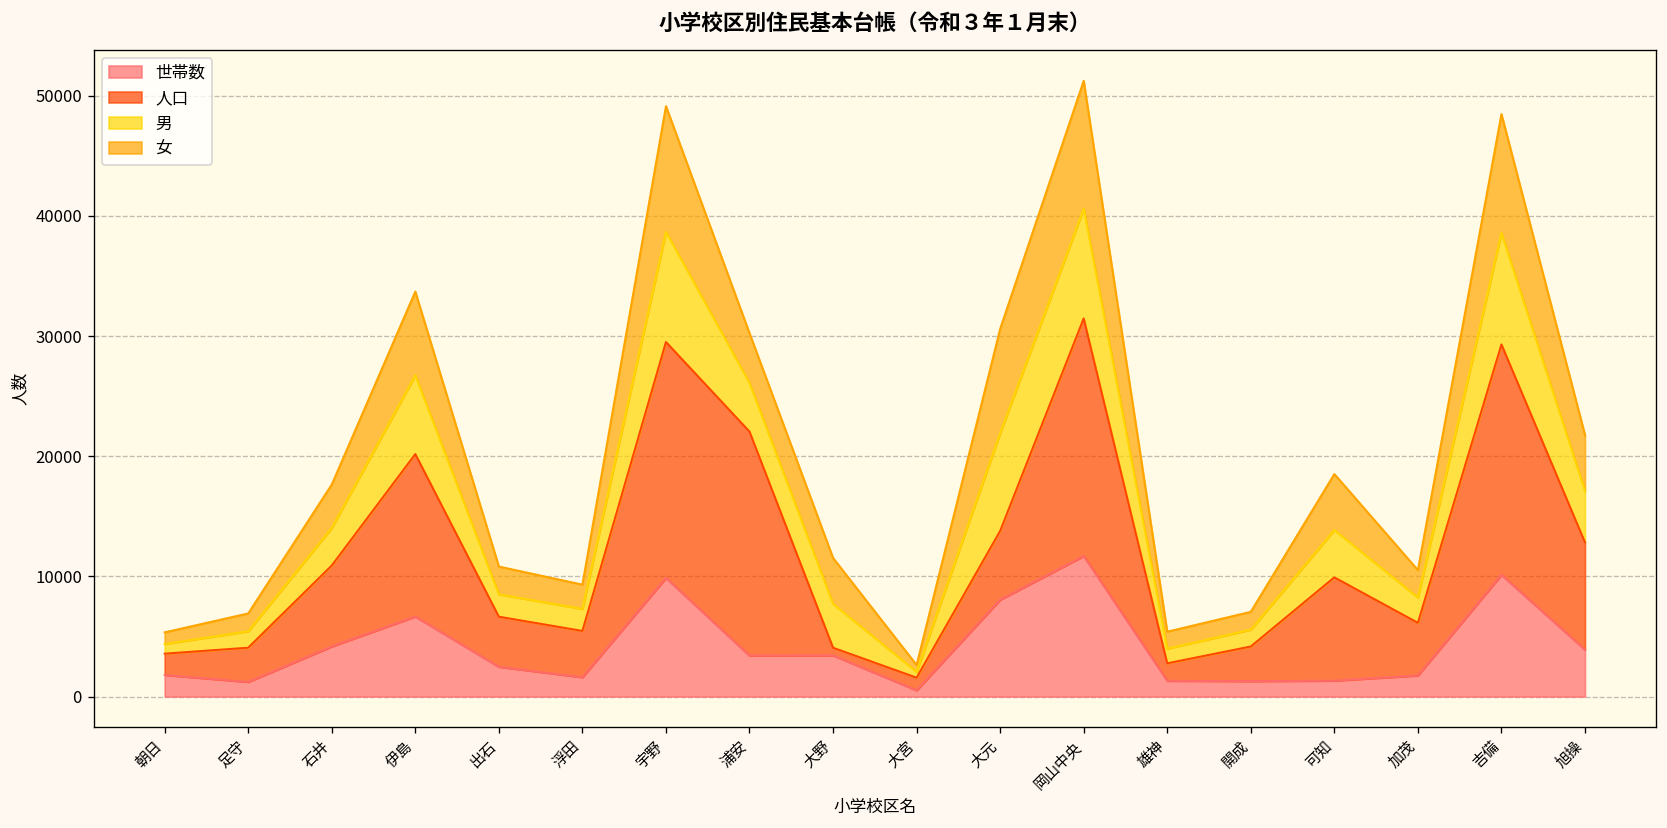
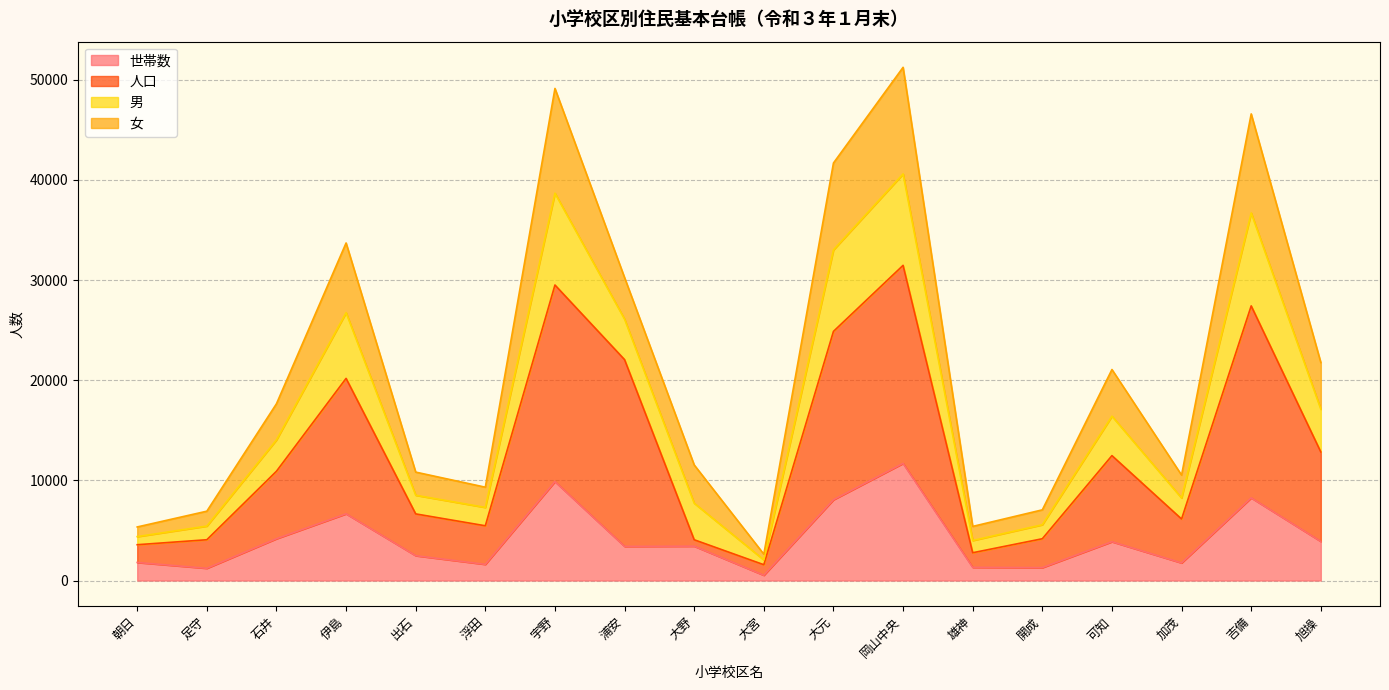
  {
    "世帯数": {
      "朝日": 1800,
      "足守": 1200,
      "石井": 4200,
      "伊島": 6700,
      "出石": 2500,
      "浮田": 1600,
      "宇野": 9900,
      "浦安": 3400,
      "大野": 3400,
      "大宮": 500,
      "大元": 8100,
      "岡山中央": 11700,
      "雄神": 1300,
      "開成": 1300,
-     "可知": 1300,
+     "可知": 3900,
      "加茂": 1800,
-     "吉備": 10100,
+     "吉備": 8300,
      "旭操": 3900
    },
    "人口": {
      "朝日": 1800,
      "足守": 2900,
      "石井": 6700,
      "伊島": 13500,
      "出石": 4200,
      "浮田": 3900,
      "宇野": 19600,
      "浦安": 18600,
      "大野": 600,
      "大宮": 1100,
-     "大元": 5700,
+     "大元": 16800,
      "岡山中央": 19800,
      "雄神": 1500,
      "開成": 2900,
      "可知": 8600,
      "加茂": 4400,
      "吉備": 19200,
      "旭操": 8900
    }
  }
